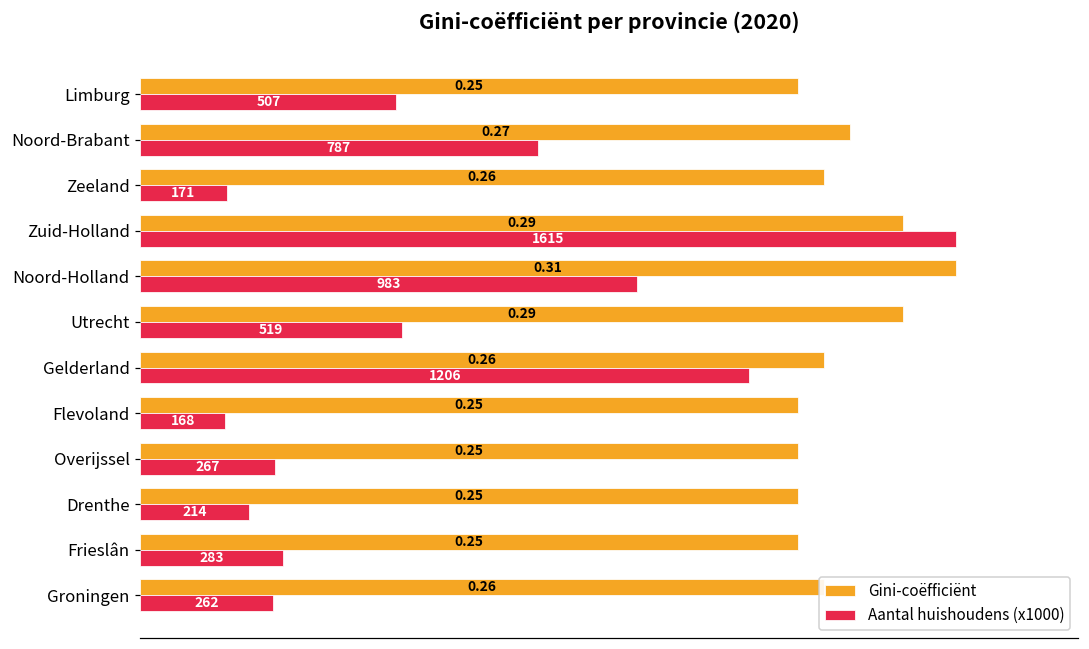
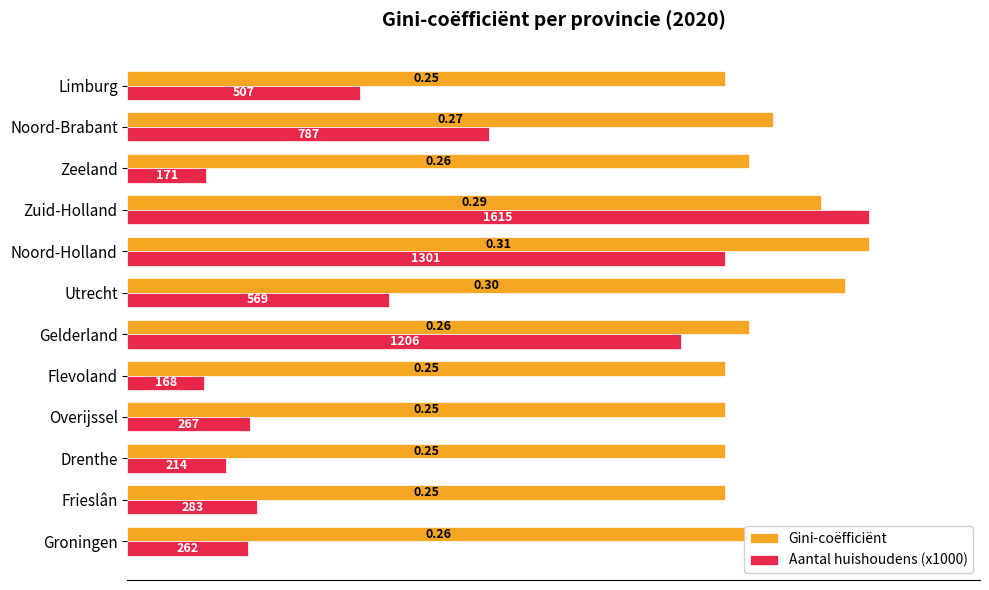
  {
    "Gini-coëfficiënt": {
-     "Utrecht": 0.29
+     "Utrecht": 0.30
    },
    "Aantal huishoudens (x1000)": {
-     "Noord-Holland": 983,
-     "Utrecht": 519
+     "Noord-Holland": 1301,
+     "Utrecht": 569
    }
  }
